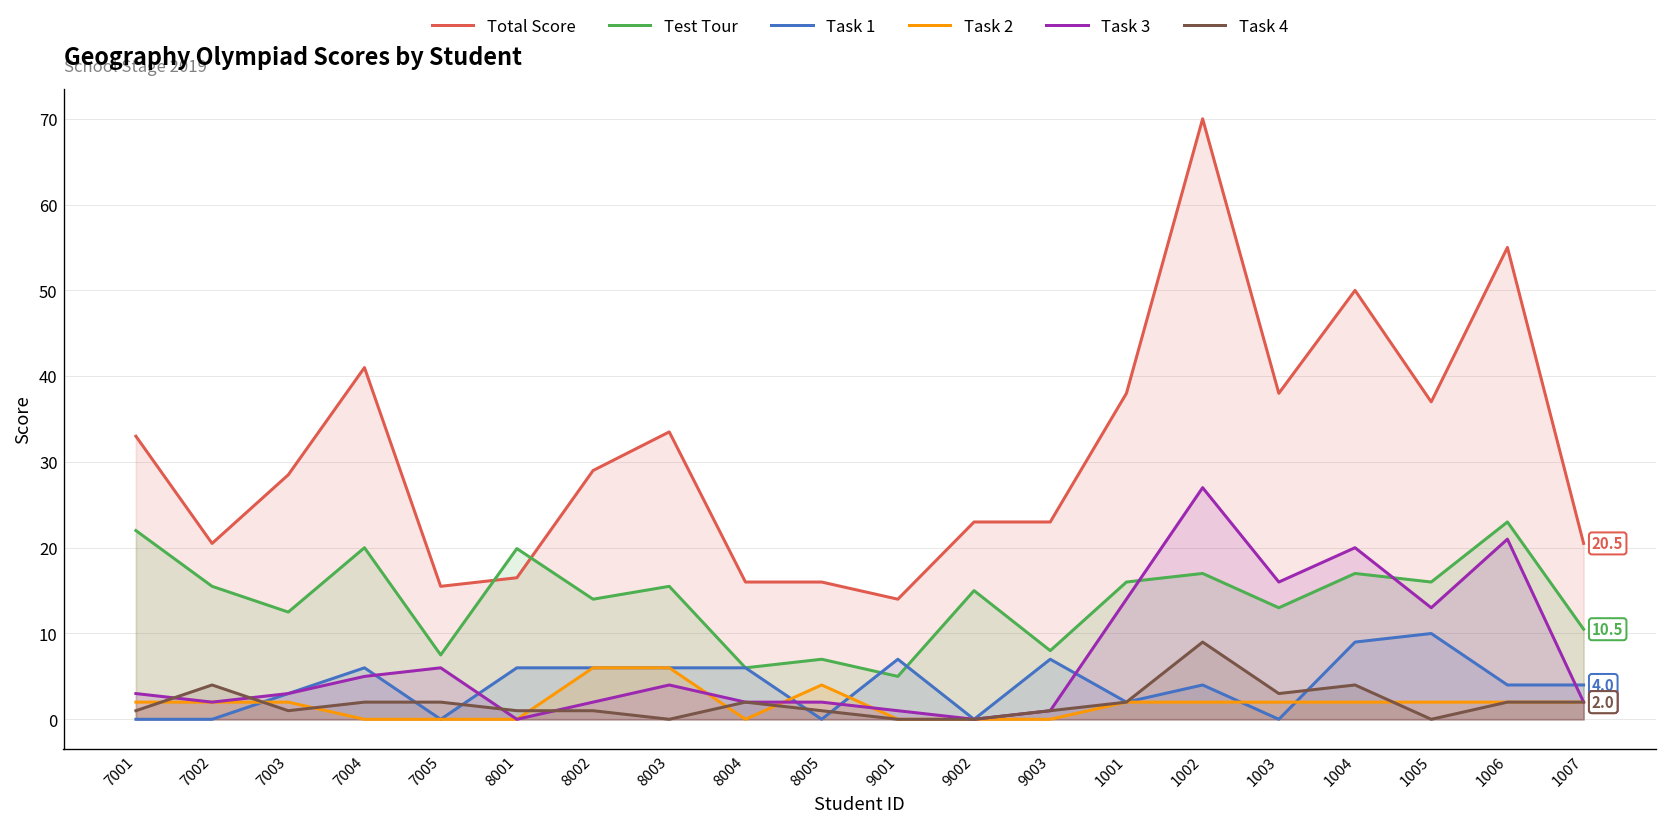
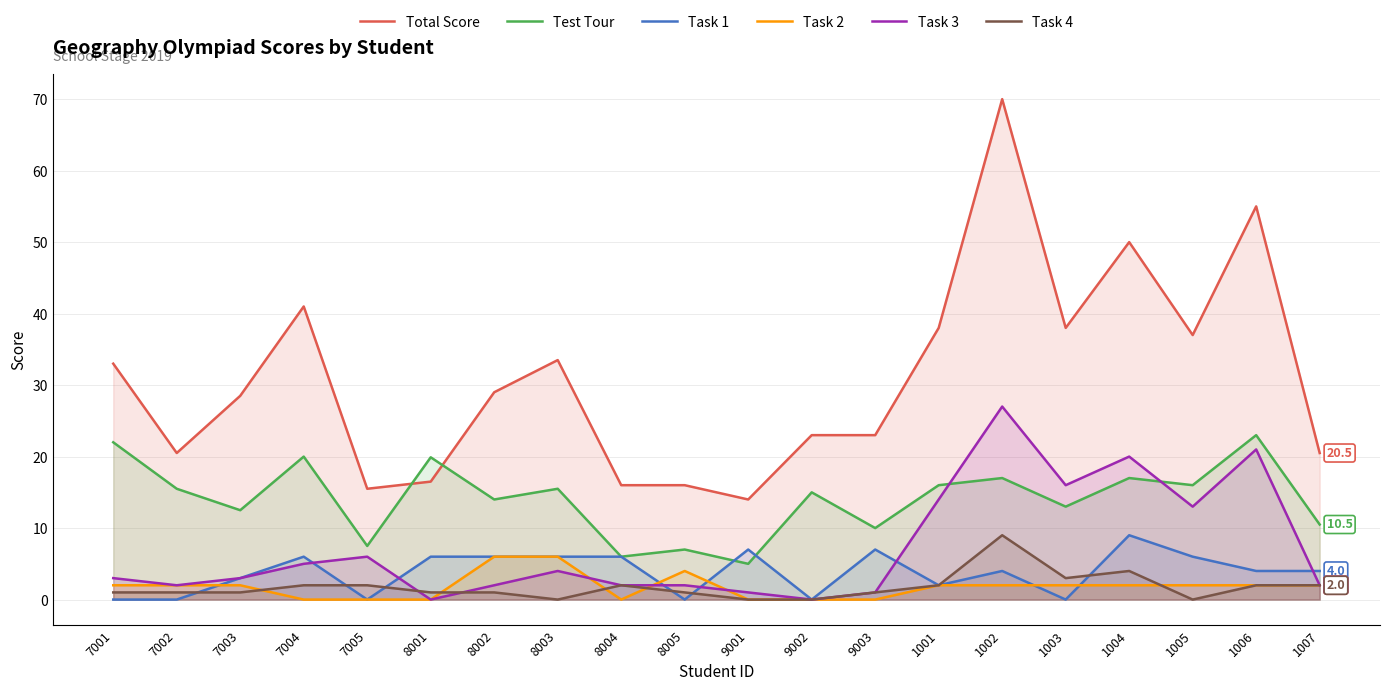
  {
    "Total Score": {
      "7001": 33,
      "7002": 21,
      "7003": 29,
      "7004": 41,
      "7005": 16,
      "8001": 17,
      "8002": 29,
      "8003": 34,
      "8004": 16,
      "8005": 16,
      "9001": 14,
      "9002": 23,
      "9003": 23,
      "1001": 38,
      "1002": 70,
      "1003": 38,
      "1004": 50,
      "1005": 37,
      "1006": 55
    },
    "Test Tour": {
      "7001": 22,
      "7002": 16,
      "7003": 13,
      "7004": 20,
      "7005": 8,
      "8001": 20,
      "8002": 14,
      "8003": 16,
      "8005": 7,
      "9001": 5,
      "9002": 15,
-     "9003": 8,
+     "9003": 10,
      "1001": 16,
      "1002": 17,
      "1003": 13,
      "1004": 17,
      "1005": 16,
      "1006": 23
    },
    "Task 1": {
      "7001": 0,
      "7002": 0,
      "7004": 6,
      "8001": 6,
      "8005": 0,
      "9001": 7,
      "9003": 7,
      "1002": 4,
      "1003": 0,
      "1004": 9,
-     "1005": 10,
+     "1005": 6,
      "1006": 4
    },
    "Task 2": {
      "7001": 2,
      "7003": 2,
      "7004": 0,
      "8004": 0,
      "8005": 4,
      "9003": 0,
      "1002": 2,
      "1003": 2,
      "1004": 2,
      "1005": 2
    },
    "Task 3": {
      "7001": 3,
      "7004": 5,
      "7005": 6,
      "8002": 2,
      "8003": 4,
      "8005": 2,
      "9001": 1,
      "1001": 14,
      "1002": 27,
      "1003": 16,
      "1004": 20,
      "1005": 13,
      "1006": 21
    },
    "Task 4": {
      "7001": 1,
-     "7002": 4,
+     "7002": 1,
      "7003": 1,
      "7004": 2,
      "7005": 2,
      "8001": 1,
      "8002": 1,
      "8003": 0,
      "8005": 1,
      "1002": 9,
      "1003": 3,
      "1004": 4,
      "1005": 0
    }
  }
